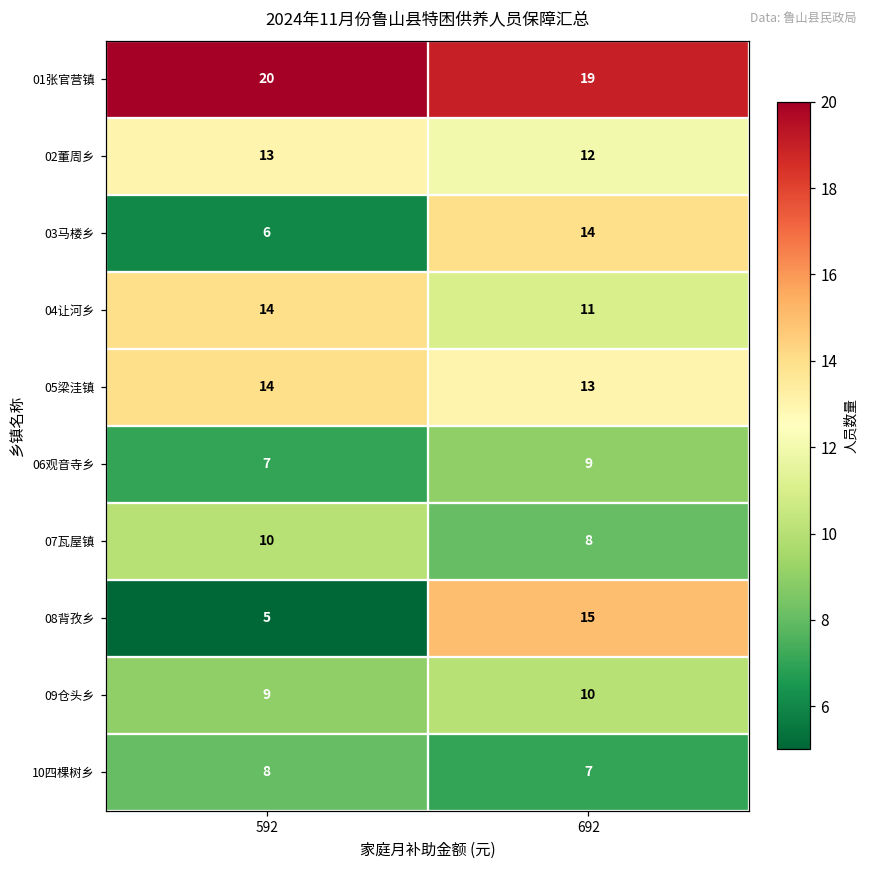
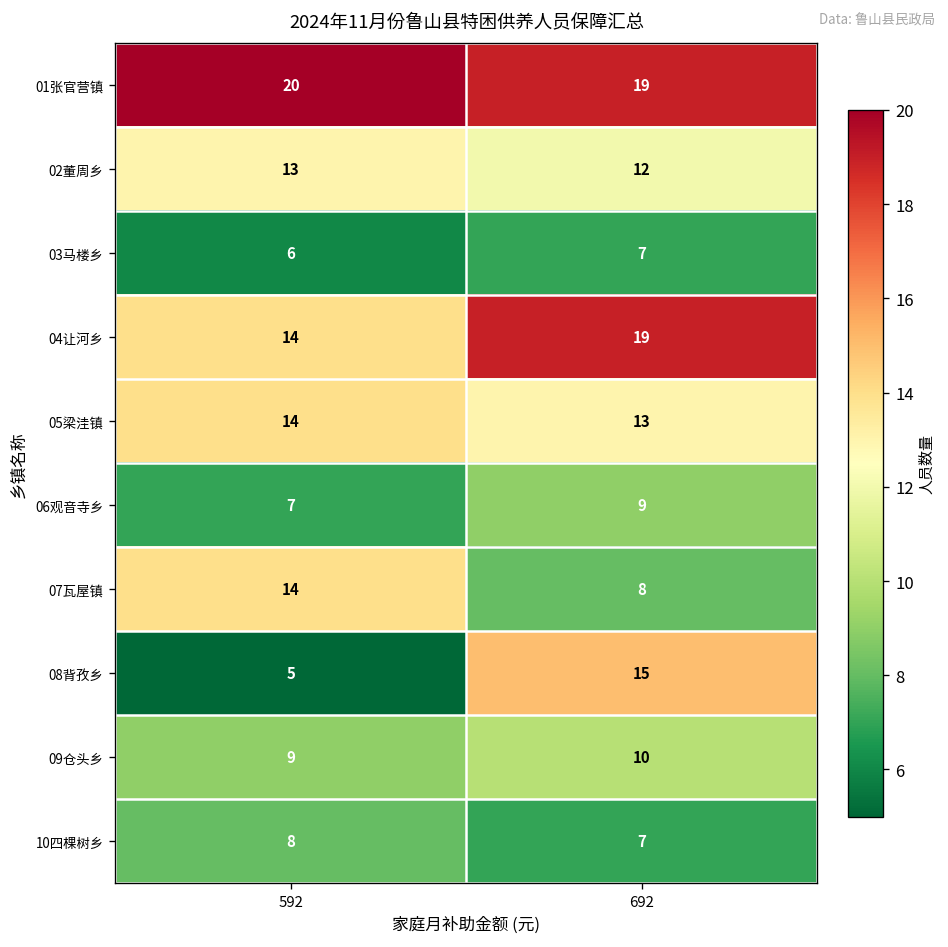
  {
    "01张官营镇": {
      "592": 20,
      "692": 19
    },
    "02董周乡": {
      "592": 13,
      "692": 12
    },
    "03马楼乡": {
      "592": 6,
-     "692": 14
+     "692": 7
    },
    "04让河乡": {
      "592": 14,
-     "692": 11
+     "692": 19
    },
    "05梁洼镇": {
      "592": 14,
      "692": 13
    },
    "06观音寺乡": {
      "592": 7,
      "692": 9
    },
    "07瓦屋镇": {
-     "592": 10,
+     "592": 14,
      "692": 8
    },
    "08背孜乡": {
      "592": 5,
      "692": 15
    },
    "09仓头乡": {
      "592": 9,
      "692": 10
    },
    "10四棵树乡": {
      "592": 8,
      "692": 7
    }
  }
